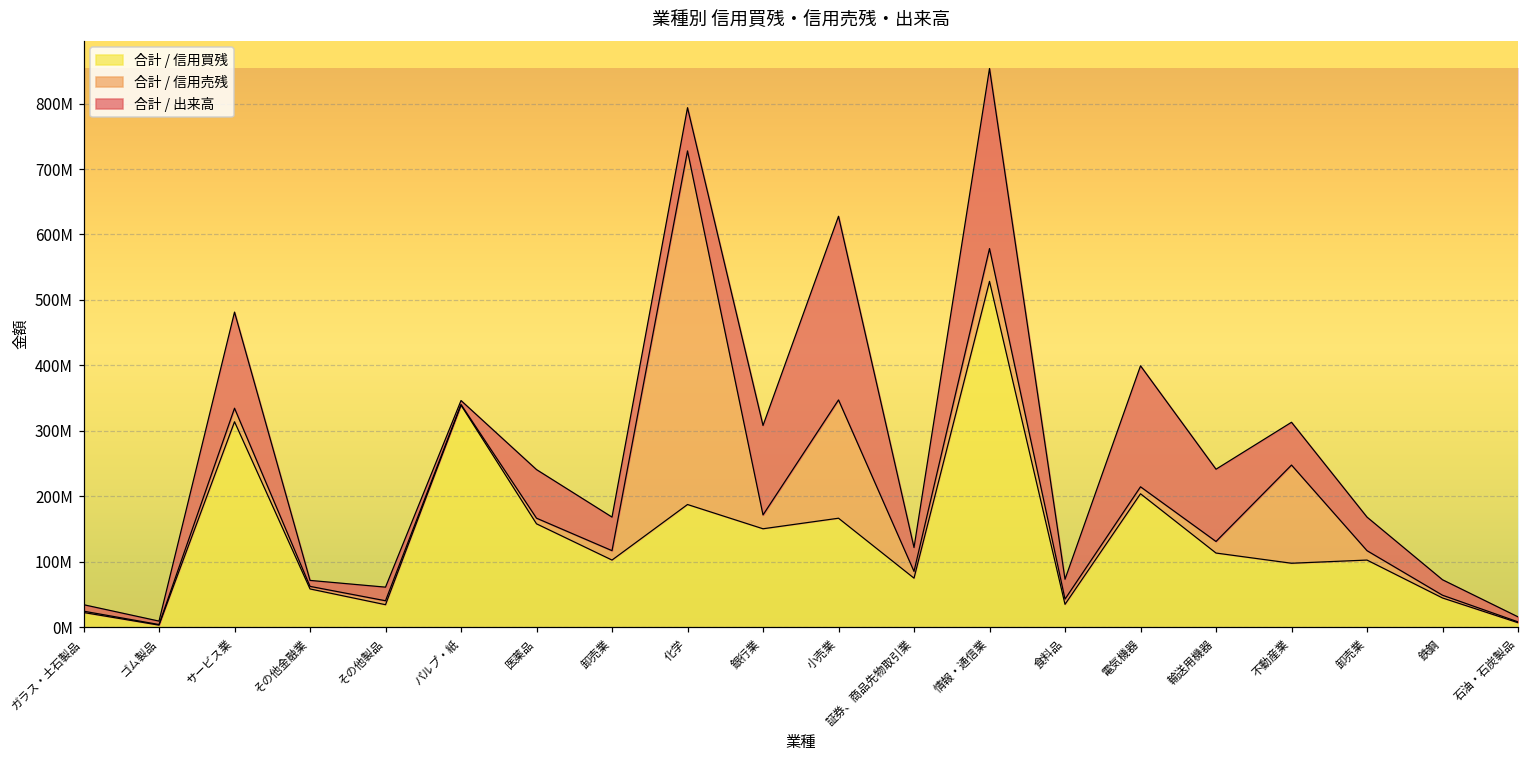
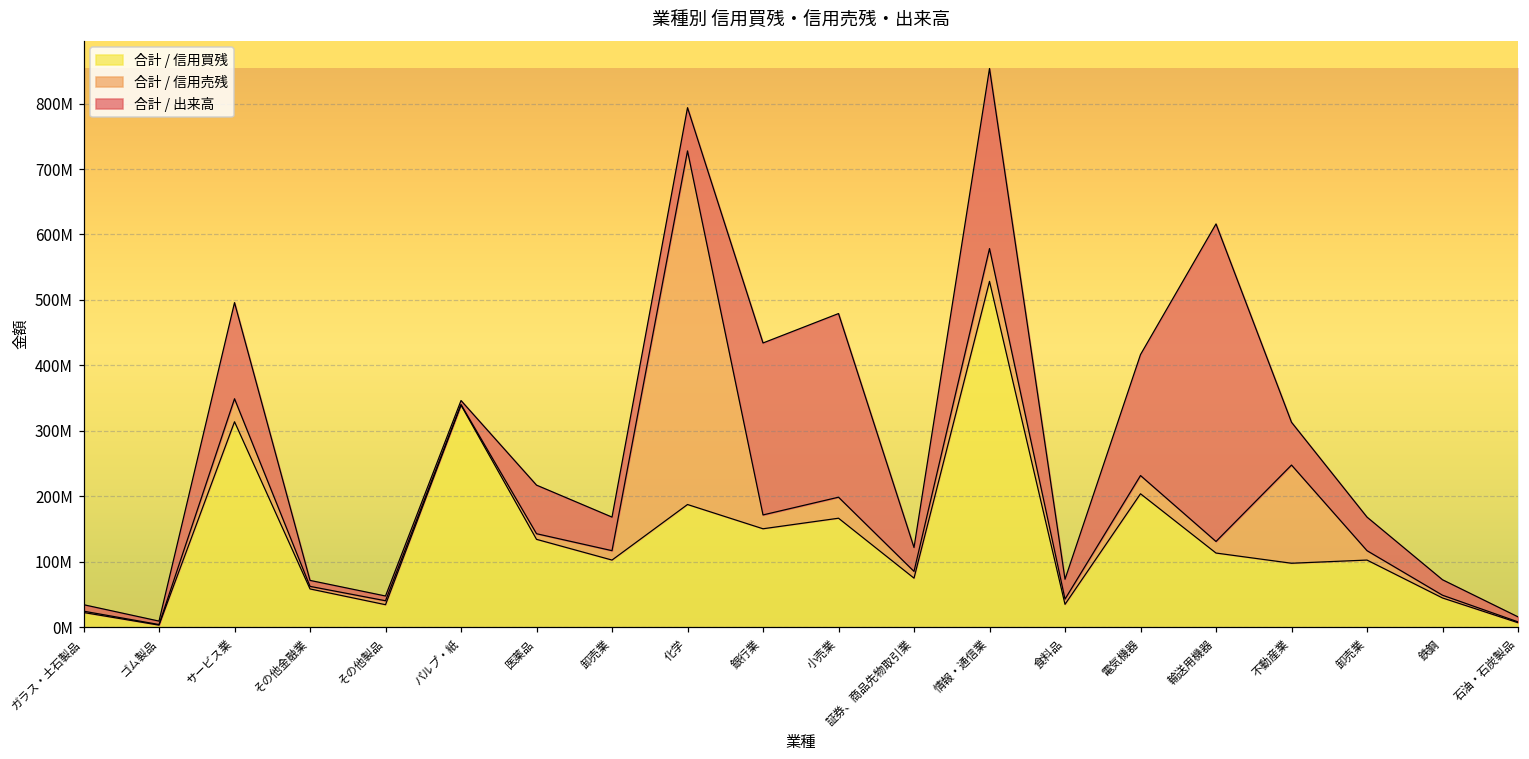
  {
    "合計 / 信用買残": {
      "サービス業": 310000000,
      "その他製品": 30000000,
-     "医薬品": 160000000,
+     "医薬品": 130000000,
      "化学": 190000000,
      "銀行業": 150000000,
      "小売業": 170000000,
      "証券、商品先物取引業": 70000000,
      "情報・通信業": 530000000,
      "食料品": 30000000,
      "電気機器": 200000000,
      "輸送用機器": 110000000,
      "不動産業": 100000000
    },
    "合計 / 信用売残": {
-     "サービス業": 20000000,
+     "サービス業": 40000000,
      "その他製品": 10000000,
      "医薬品": 10000000,
      "化学": 540000000,
      "銀行業": 20000000,
-     "小売業": 180000000,
+     "小売業": 30000000,
      "証券、商品先物取引業": 10000000,
      "情報・通信業": 50000000,
      "食料品": 10000000,
-     "電気機器": 10000000,
+     "電気機器": 30000000,
      "輸送用機器": 20000000,
      "不動産業": 150000000
    },
    "合計 / 出来高": {
      "ガラス・土石製品": 10000000,
      "ゴム製品": 10000000,
      "サービス業": 150000000,
      "その他金融業": 10000000,
-     "その他製品": 20000000,
+     "その他製品": 10000000,
      "パルプ・紙": 10000000,
      "医薬品": 70000000,
      "化学": 70000000,
-     "銀行業": 140000000,
+     "銀行業": 260000000,
      "小売業": 280000000,
      "証券、商品先物取引業": 40000000,
      "情報・通信業": 280000000,
      "食料品": 30000000,
      "電気機器": 180000000,
-     "輸送用機器": 110000000,
+     "輸送用機器": 490000000,
      "不動産業": 70000000,
      "鉄鋼": 20000000,
      "石油・石炭製品": 10000000
    }
  }
